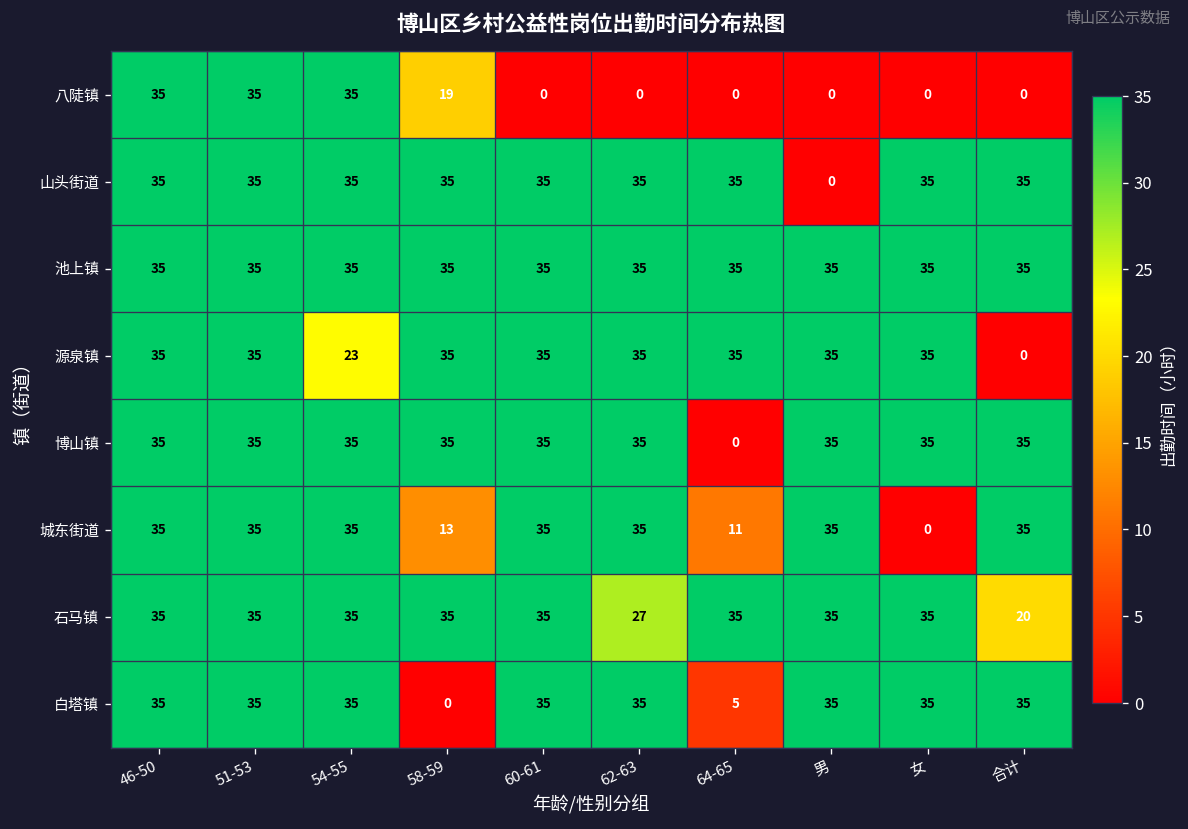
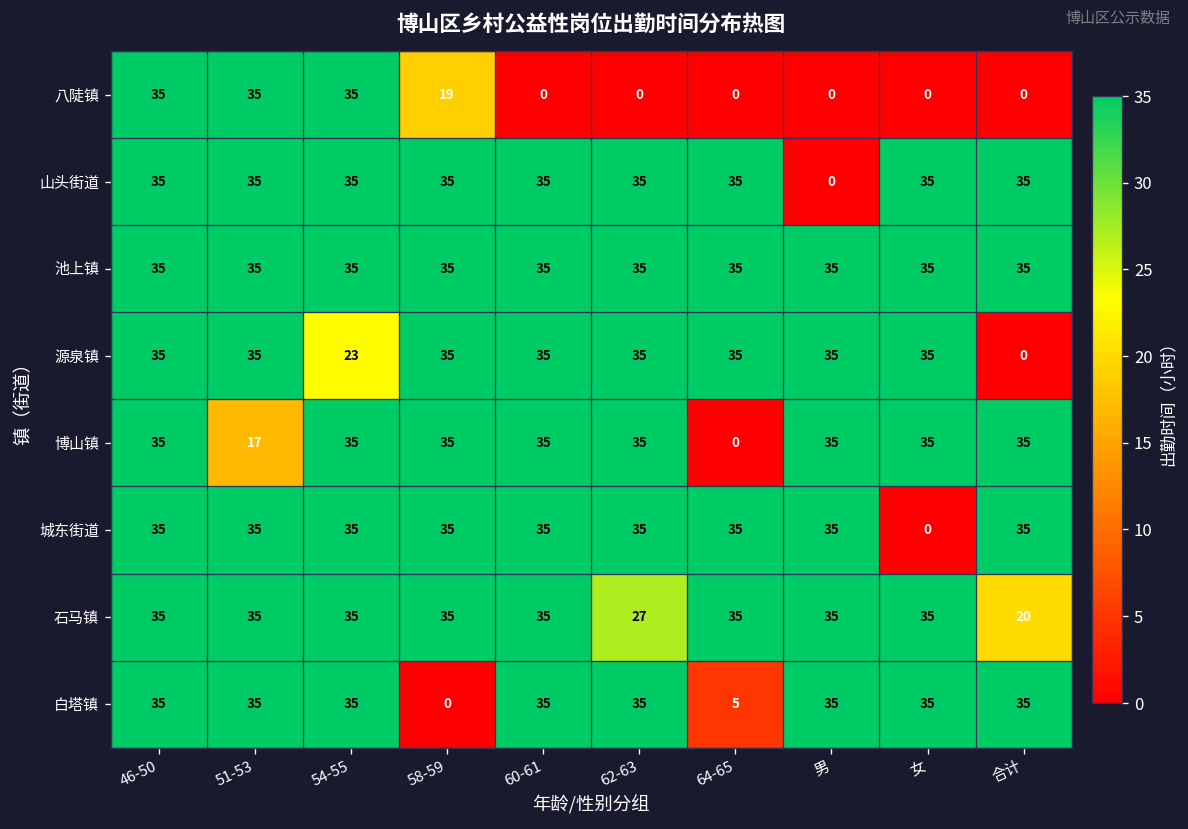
  {
    "八陡镇": {
      "46-50": 35,
      "51-53": 35,
      "54-55": 35,
      "58-59": 19,
      "60-61": 0,
      "62-63": 0,
      "64-65": 0,
      "男": 0,
      "女": 0,
      "合计": 0
    },
    "山头街道": {
      "46-50": 35,
      "51-53": 35,
      "54-55": 35,
      "58-59": 35,
      "60-61": 35,
      "62-63": 35,
      "64-65": 35,
      "男": 0,
      "女": 35,
      "合计": 35
    },
    "池上镇": {
      "46-50": 35,
      "51-53": 35,
      "54-55": 35,
      "58-59": 35,
      "60-61": 35,
      "62-63": 35,
      "64-65": 35,
      "男": 35,
      "女": 35,
      "合计": 35
    },
    "源泉镇": {
      "46-50": 35,
      "51-53": 35,
      "54-55": 23,
      "58-59": 35,
      "60-61": 35,
      "62-63": 35,
      "64-65": 35,
      "男": 35,
      "女": 35,
      "合计": 0
    },
    "博山镇": {
      "46-50": 35,
-     "51-53": 35,
+     "51-53": 17,
      "54-55": 35,
      "58-59": 35,
      "60-61": 35,
      "62-63": 35,
      "64-65": 0,
      "男": 35,
      "女": 35,
      "合计": 35
    },
    "城东街道": {
      "46-50": 35,
      "51-53": 35,
      "54-55": 35,
-     "58-59": 13,
+     "58-59": 35,
      "60-61": 35,
      "62-63": 35,
-     "64-65": 11,
+     "64-65": 35,
      "男": 35,
      "女": 0,
      "合计": 35
    },
    "石马镇": {
      "46-50": 35,
      "51-53": 35,
      "54-55": 35,
      "58-59": 35,
      "60-61": 35,
      "62-63": 27,
      "64-65": 35,
      "男": 35,
      "女": 35,
      "合计": 20
    },
    "白塔镇": {
      "46-50": 35,
      "51-53": 35,
      "54-55": 35,
      "58-59": 0,
      "60-61": 35,
      "62-63": 35,
      "64-65": 5,
      "男": 35,
      "女": 35,
      "合计": 35
    }
  }
